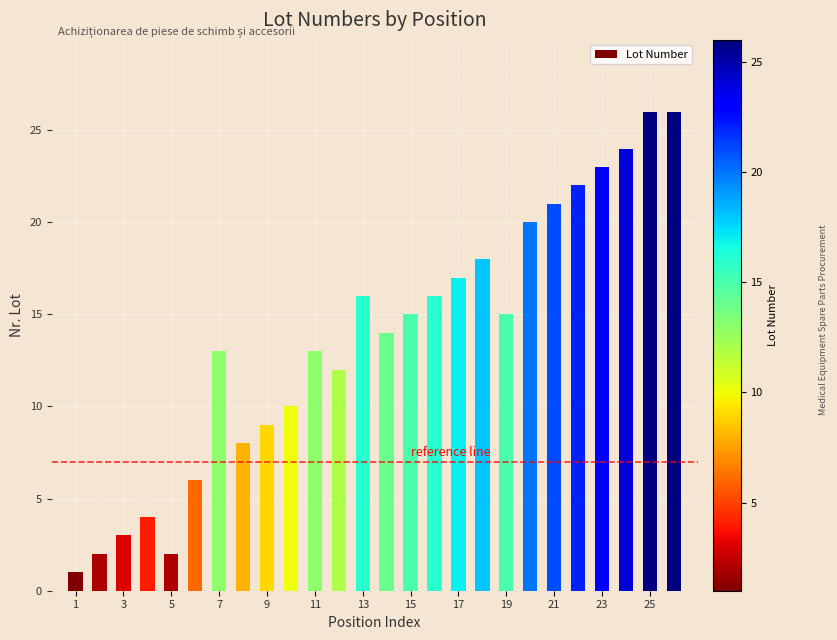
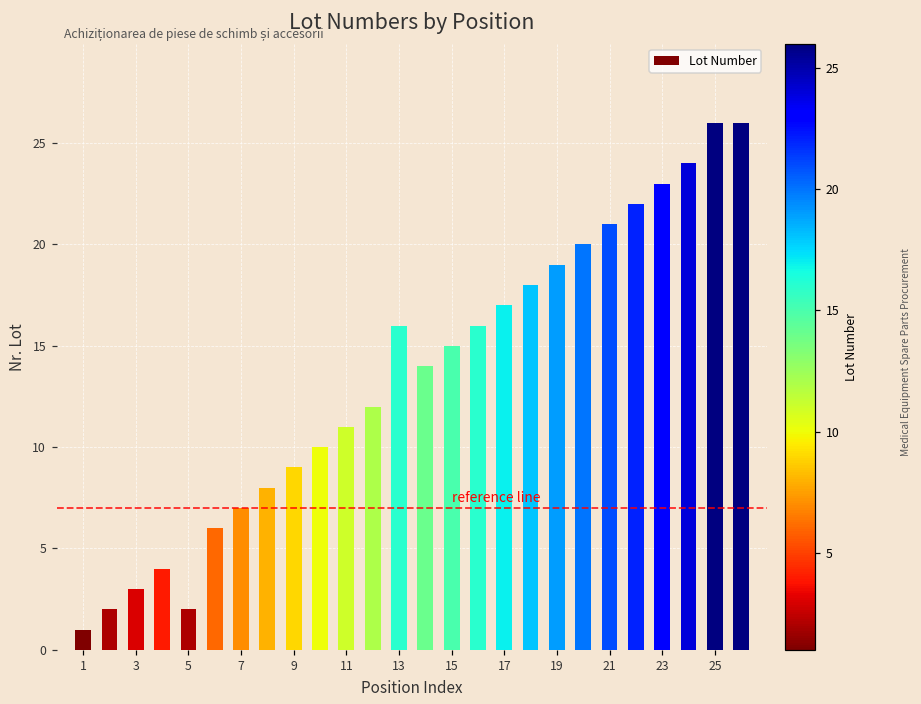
  {
    "1": 1,
    "3": 3,
    "5": 2,
-   "7": 13,
+   "7": 7,
    "9": 9,
-   "11": 13,
+   "11": 11,
    "13": 16,
    "15": 15,
    "17": 17,
-   "19": 15,
+   "19": 19,
    "21": 21,
    "23": 23,
    "25": 26
  }
